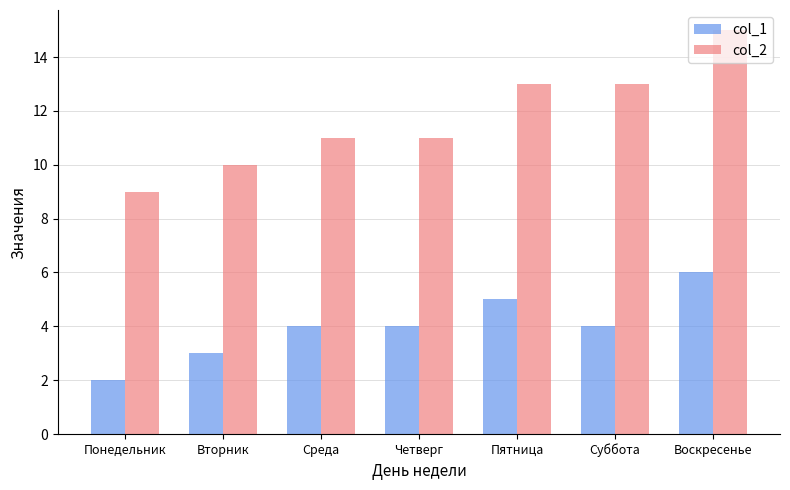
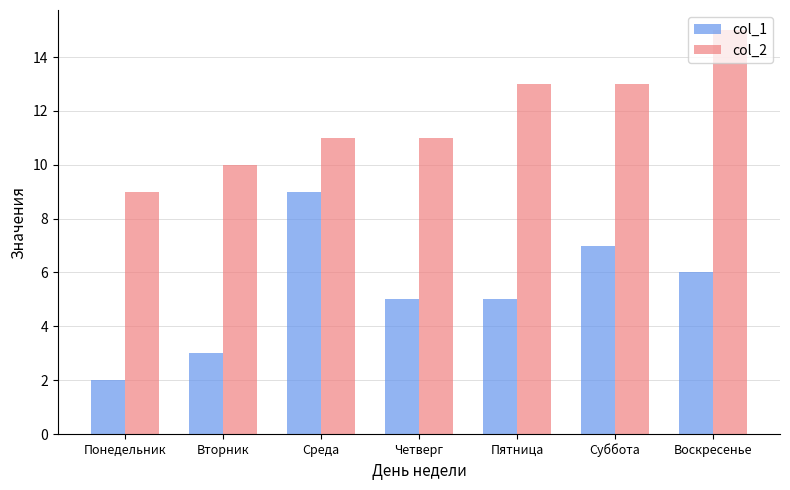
  {
    "col_1": {
      "Понедельник": 2,
      "Вторник": 3,
-     "Среда": 4,
-     "Четверг": 4,
+     "Среда": 9,
+     "Четверг": 5,
      "Пятница": 5,
-     "Суббота": 4,
+     "Суббота": 7,
      "Воскресенье": 6
    },
    "col_2": {
      "Понедельник": 9,
      "Вторник": 10,
      "Среда": 11,
      "Четверг": 11,
      "Пятница": 13,
      "Суббота": 13
    }
  }
